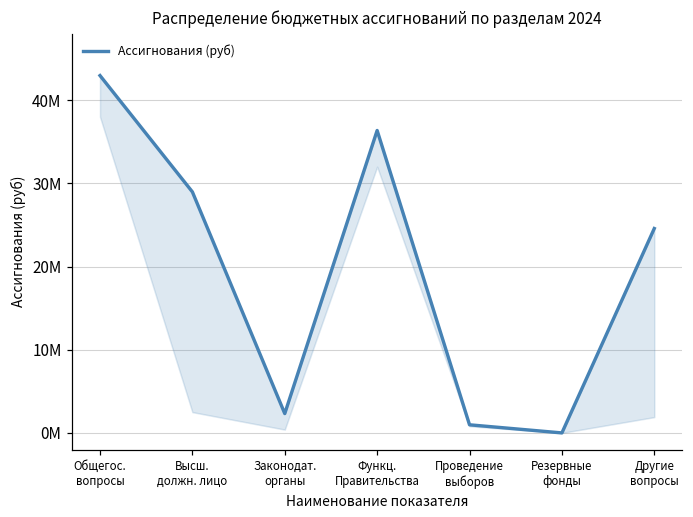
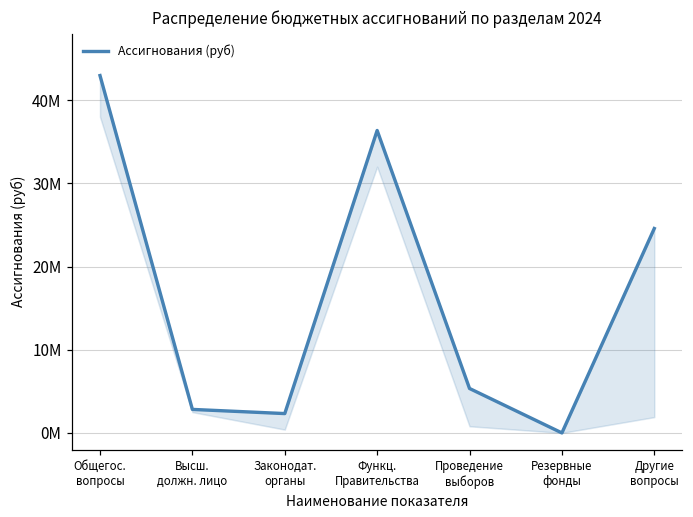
  {
    "Общегос. вопросы": 43000000,
-   "Высш. должн. лицо": 29000000,
+   "Высш. должн. лицо": 3000000,
    "Законодат. органы": 2000000,
    "Функц. Правительства": 36000000,
-   "Проведение выборов": 1000000,
+   "Проведение выборов": 5000000,
    "Резервные фонды": 0,
    "Другие вопросы": 25000000
  }
